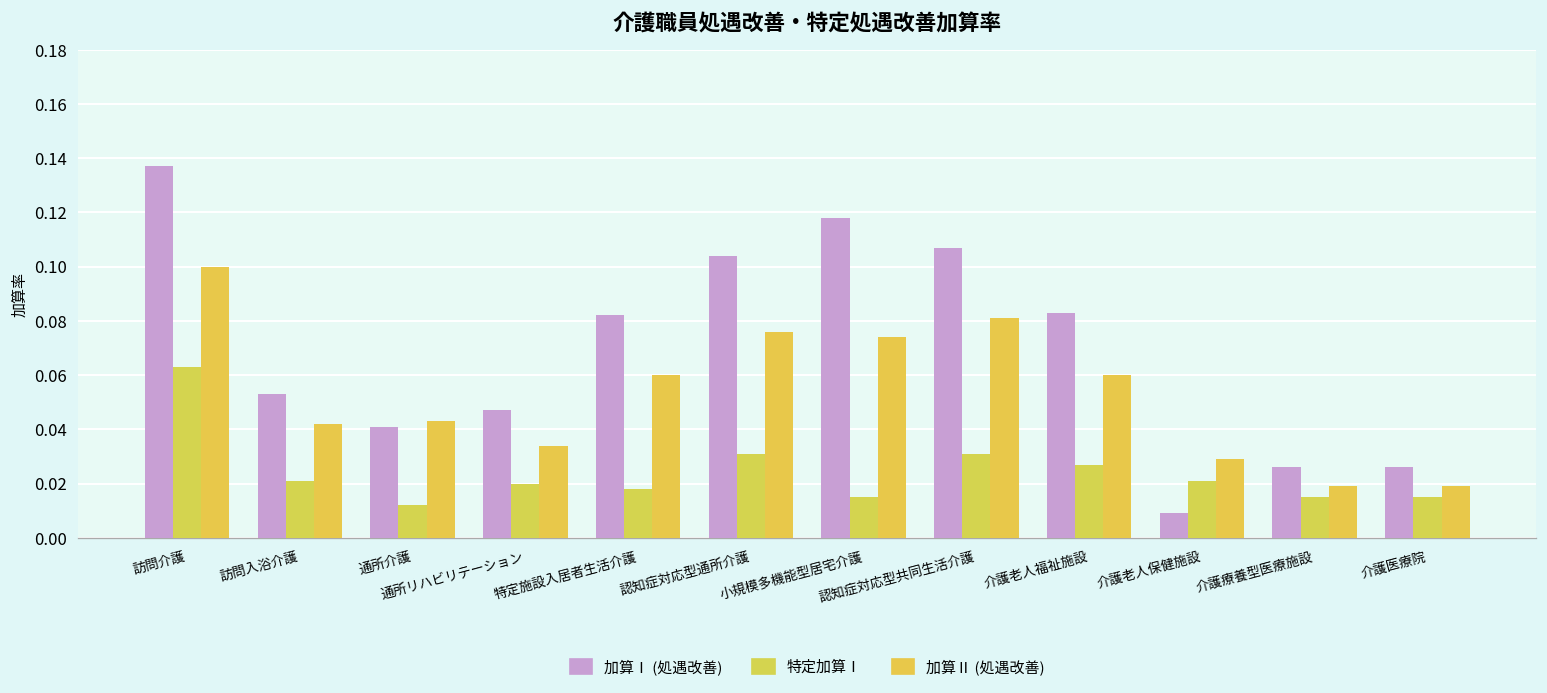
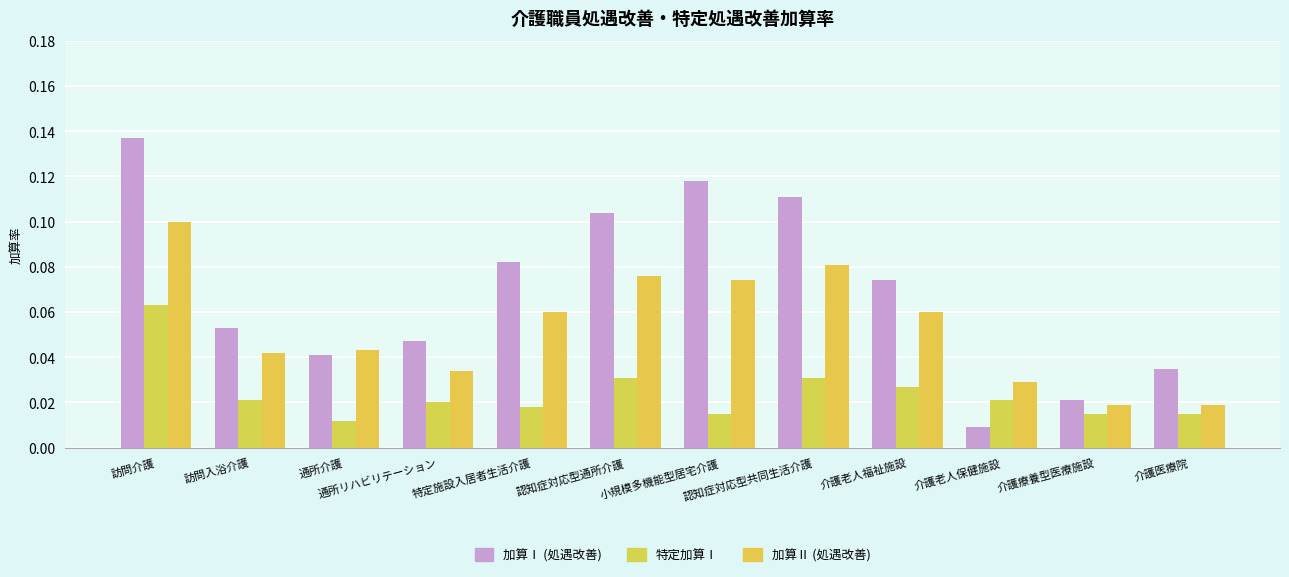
  {
    "加算Ⅰ (処遇改善)": {
      "訪問介護": 0.137,
      "訪問入浴介護": 0.053,
      "通所介護": 0.041,
      "通所リハビリテーション": 0.047,
      "特定施設入居者生活介護": 0.082,
      "認知症対応型通所介護": 0.104,
      "小規模多機能型居宅介護": 0.118,
-     "認知症対応型共同生活介護": 0.107,
-     "介護老人福祉施設": 0.083,
+     "認知症対応型共同生活介護": 0.111,
+     "介護老人福祉施設": 0.074,
      "介護老人保健施設": 0.009,
-     "介護療養型医療施設": 0.026,
-     "介護医療院": 0.026
+     "介護療養型医療施設": 0.021,
+     "介護医療院": 0.035
    }
  }
